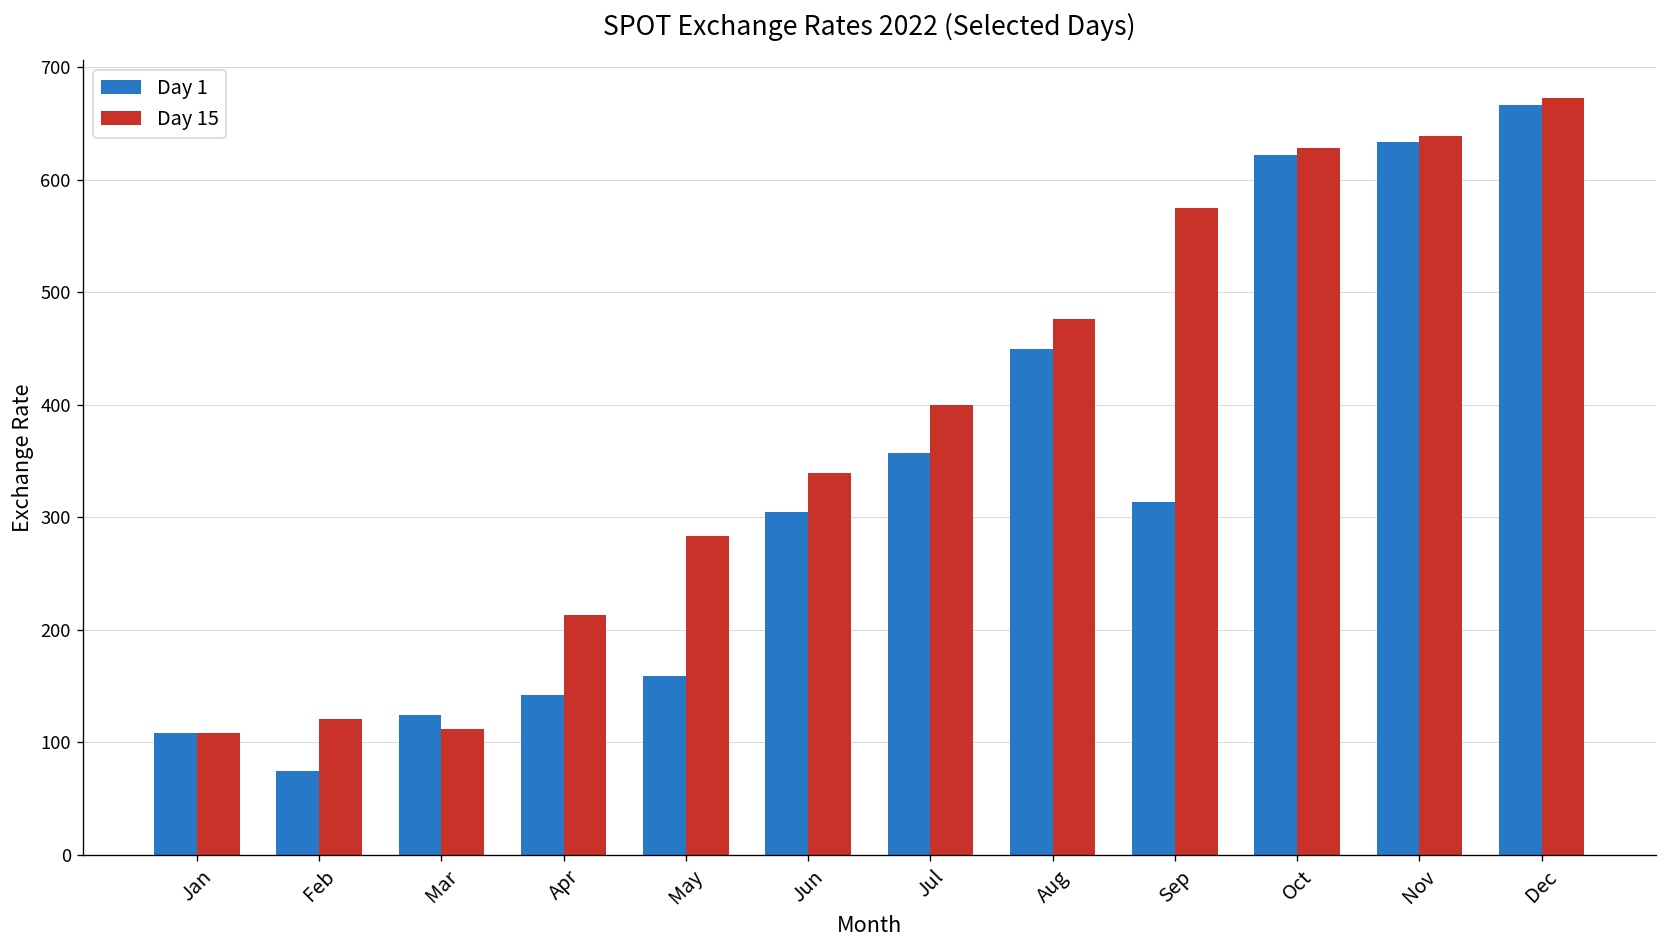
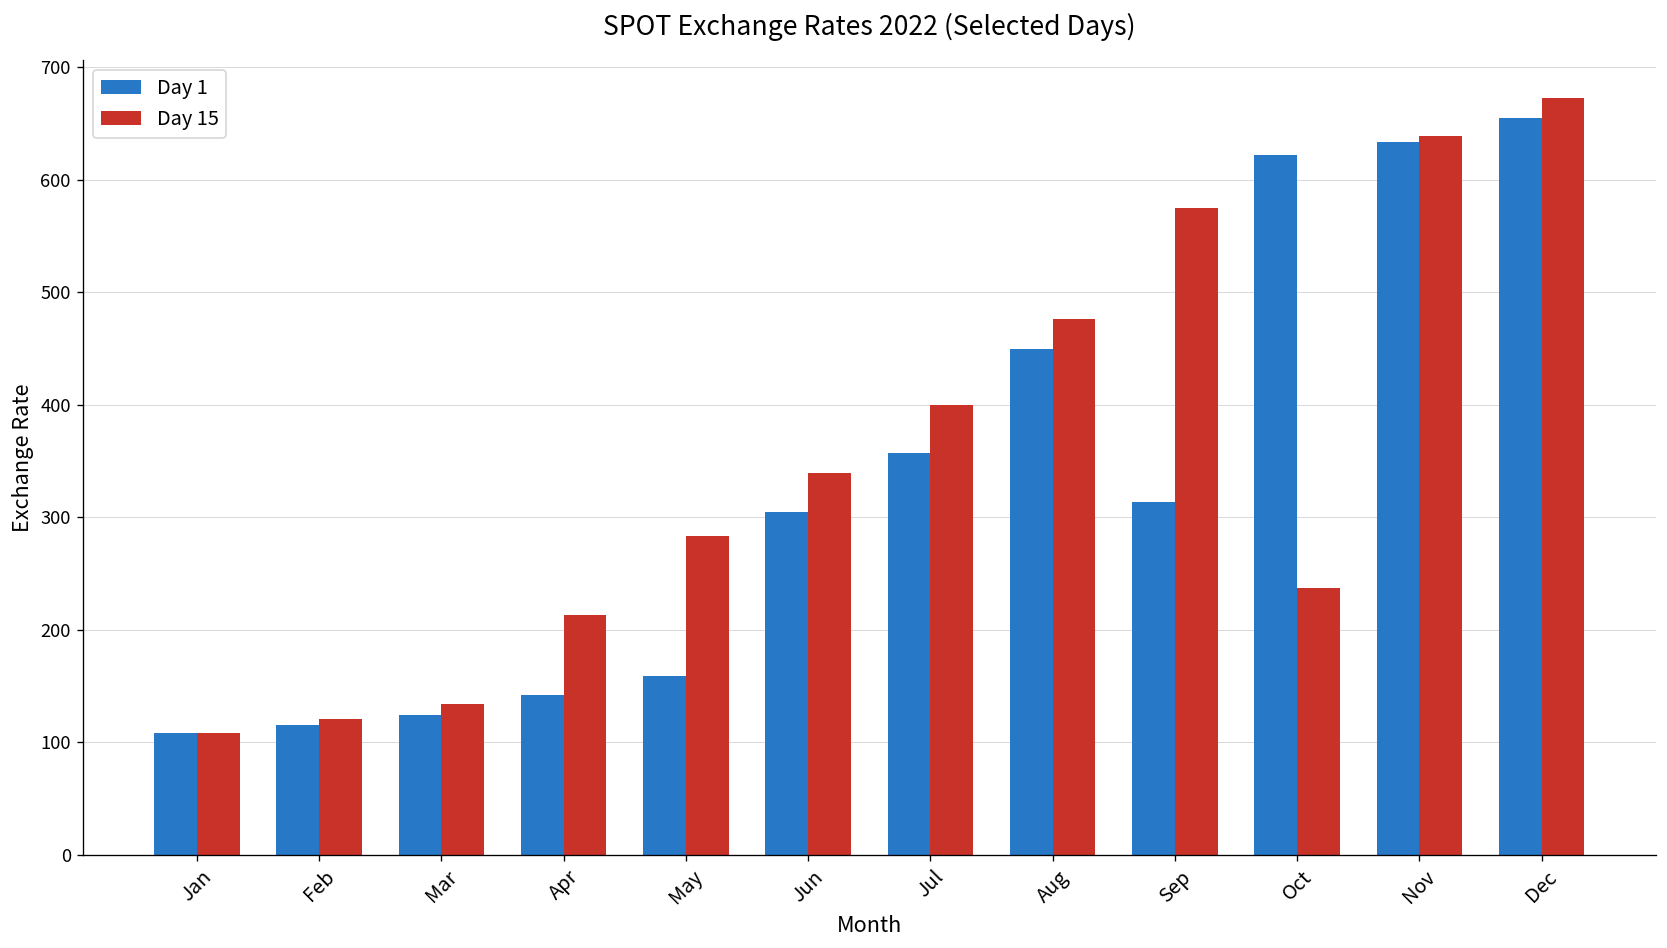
  {
    "Day 1": {
      "Jan": 110,
-     "Feb": 70,
+     "Feb": 120,
      "Mar": 120,
      "Apr": 140,
      "May": 160,
      "Jun": 300,
      "Jul": 360,
      "Aug": 450,
      "Sep": 310,
      "Oct": 620,
      "Nov": 630,
-     "Dec": 670
+     "Dec": 650
    },
    "Day 15": {
      "Jan": 110,
      "Feb": 120,
-     "Mar": 110,
+     "Mar": 130,
      "Apr": 210,
      "May": 280,
      "Jun": 340,
      "Jul": 400,
      "Aug": 480,
      "Sep": 570,
-     "Oct": 630,
+     "Oct": 240,
      "Nov": 640,
      "Dec": 670
    }
  }
